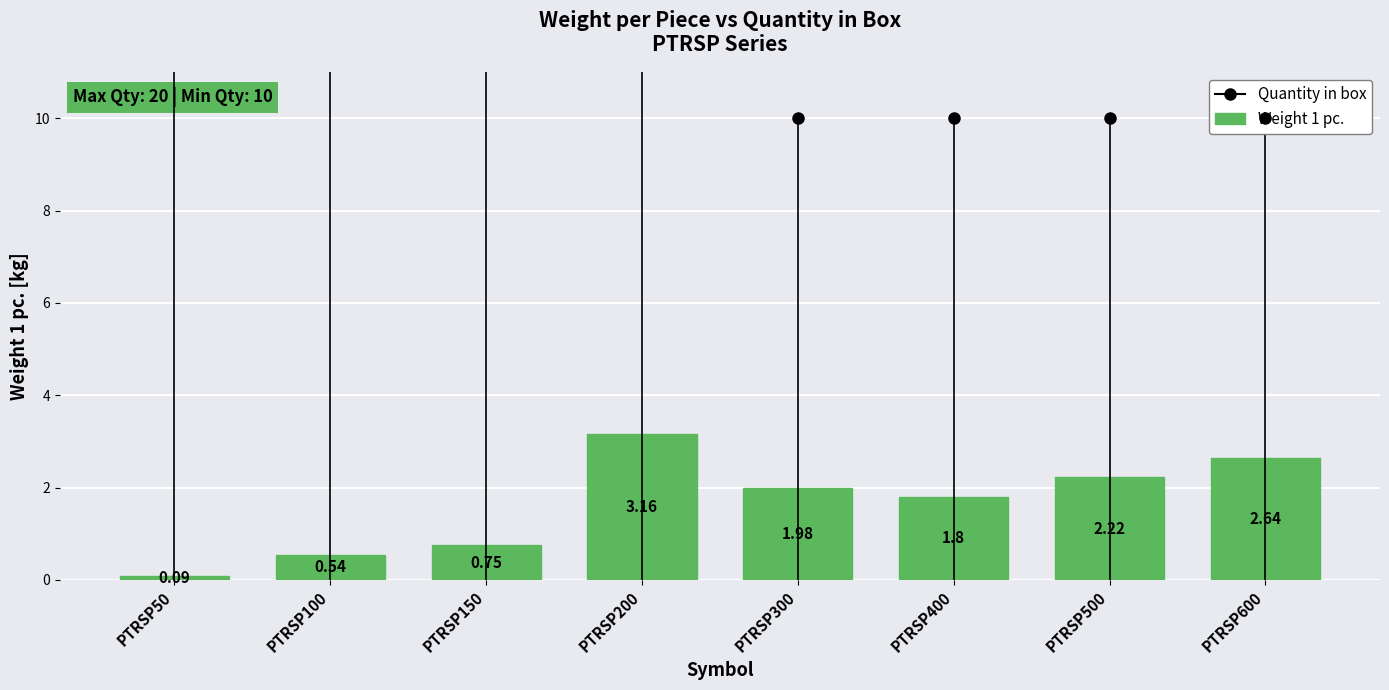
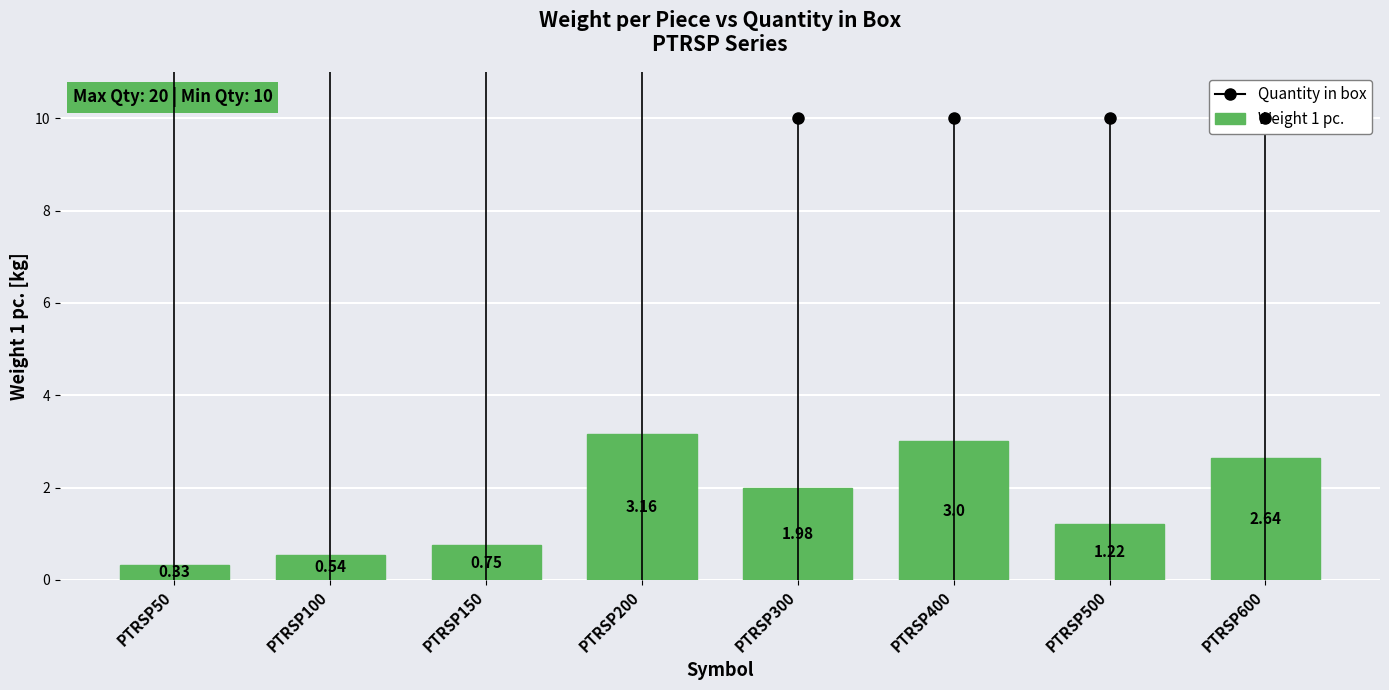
  {
    "Weight 1 pc.": {
-     "PTRSP50": 0.09,
+     "PTRSP50": 0.33,
      "PTRSP100": 0.54,
      "PTRSP150": 0.75,
      "PTRSP200": 3.16,
      "PTRSP300": 1.98,
-     "PTRSP400": 1.8,
-     "PTRSP500": 2.22,
+     "PTRSP400": 3.0,
+     "PTRSP500": 1.22,
      "PTRSP600": 2.64
    }
  }
